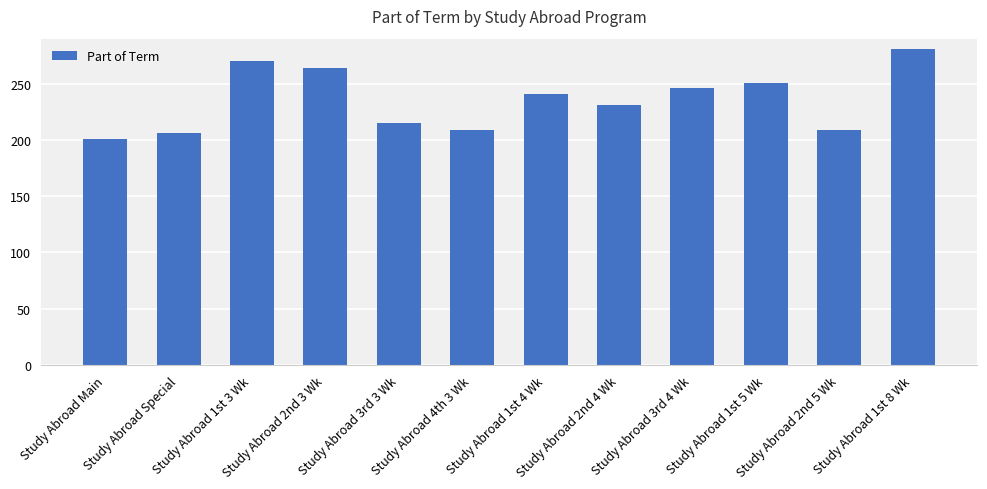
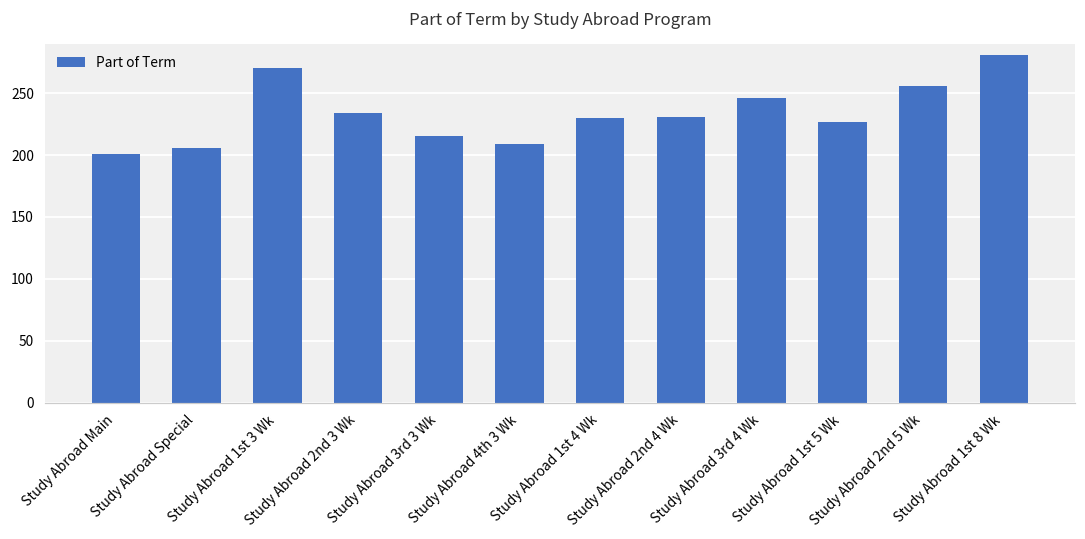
  {
    "Study Abroad Main": 201,
    "Study Abroad Special": 206,
    "Study Abroad 1st 3 Wk": 270,
-   "Study Abroad 2nd 3 Wk": 264,
+   "Study Abroad 2nd 3 Wk": 234,
    "Study Abroad 3rd 3 Wk": 215,
    "Study Abroad 4th 3 Wk": 209,
-   "Study Abroad 1st 4 Wk": 241,
+   "Study Abroad 1st 4 Wk": 230,
    "Study Abroad 2nd 4 Wk": 231,
    "Study Abroad 3rd 4 Wk": 246,
-   "Study Abroad 1st 5 Wk": 251,
-   "Study Abroad 2nd 5 Wk": 209,
+   "Study Abroad 1st 5 Wk": 227,
+   "Study Abroad 2nd 5 Wk": 256,
    "Study Abroad 1st 8 Wk": 281
  }
